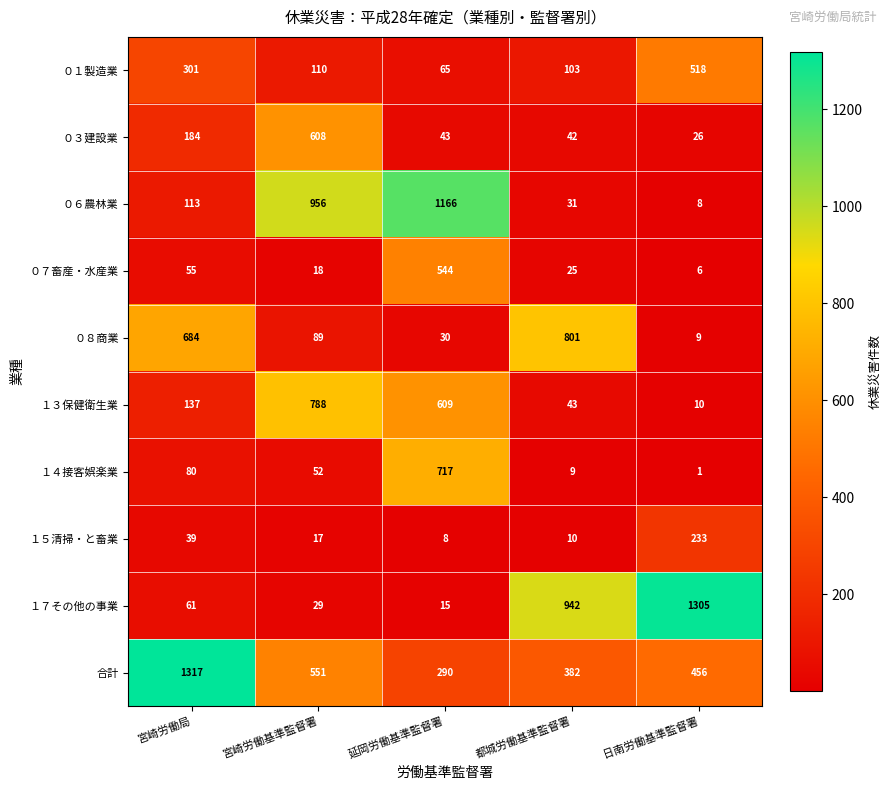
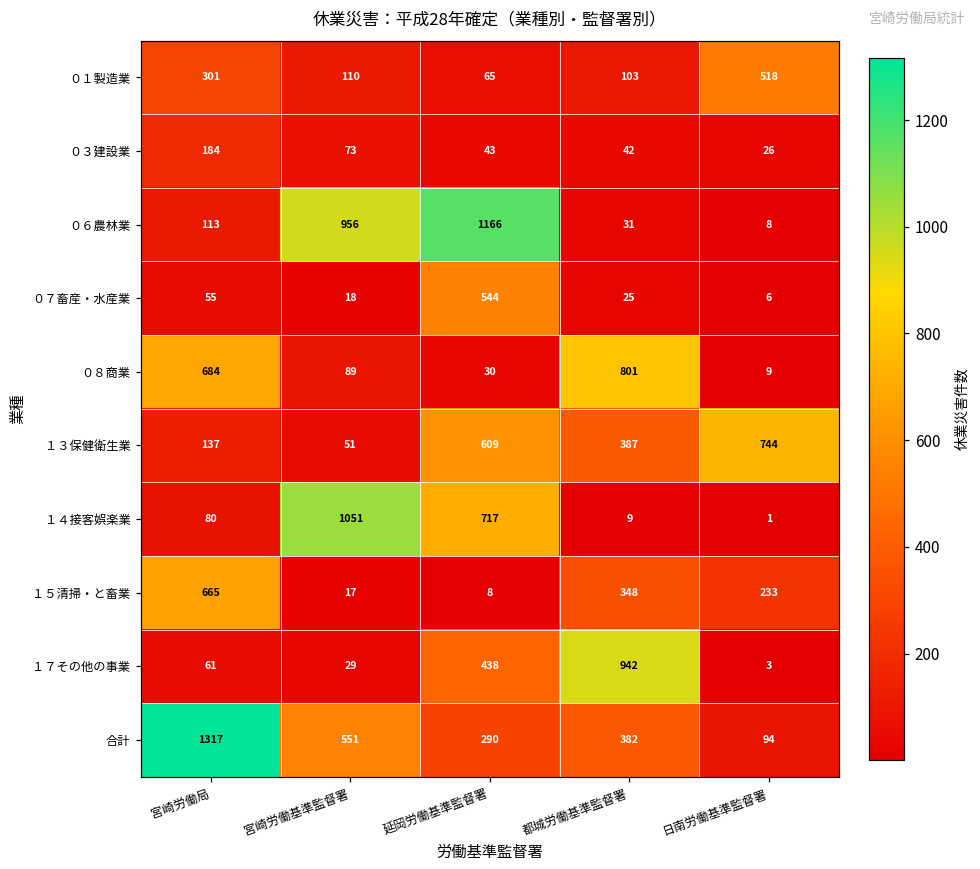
  {
    "０１製造業": {
      "宮崎労働局": 301,
      "宮崎労働基準監督署": 110,
      "延岡労働基準監督署": 65,
      "都城労働基準監督署": 103,
      "日南労働基準監督署": 518
    },
    "０３建設業": {
      "宮崎労働局": 184,
-     "宮崎労働基準監督署": 608,
+     "宮崎労働基準監督署": 73,
      "延岡労働基準監督署": 43,
      "都城労働基準監督署": 42,
      "日南労働基準監督署": 26
    },
    "０６農林業": {
      "宮崎労働局": 113,
      "宮崎労働基準監督署": 956,
      "延岡労働基準監督署": 1166,
      "都城労働基準監督署": 31,
      "日南労働基準監督署": 8
    },
    "０７畜産・水産業": {
      "宮崎労働局": 55,
      "宮崎労働基準監督署": 18,
      "延岡労働基準監督署": 544,
      "都城労働基準監督署": 25,
      "日南労働基準監督署": 6
    },
    "０８商業": {
      "宮崎労働局": 684,
      "宮崎労働基準監督署": 89,
      "延岡労働基準監督署": 30,
      "都城労働基準監督署": 801,
      "日南労働基準監督署": 9
    },
    "１３保健衛生業": {
      "宮崎労働局": 137,
-     "宮崎労働基準監督署": 788,
+     "宮崎労働基準監督署": 51,
      "延岡労働基準監督署": 609,
-     "都城労働基準監督署": 43,
-     "日南労働基準監督署": 10
+     "都城労働基準監督署": 387,
+     "日南労働基準監督署": 744
    },
    "１４接客娯楽業": {
      "宮崎労働局": 80,
-     "宮崎労働基準監督署": 52,
+     "宮崎労働基準監督署": 1051,
      "延岡労働基準監督署": 717,
      "都城労働基準監督署": 9,
      "日南労働基準監督署": 1
    },
    "１５清掃・と畜業": {
-     "宮崎労働局": 39,
+     "宮崎労働局": 665,
      "宮崎労働基準監督署": 17,
      "延岡労働基準監督署": 8,
-     "都城労働基準監督署": 10,
+     "都城労働基準監督署": 348,
      "日南労働基準監督署": 233
    },
    "１７その他の事業": {
      "宮崎労働局": 61,
      "宮崎労働基準監督署": 29,
-     "延岡労働基準監督署": 15,
+     "延岡労働基準監督署": 438,
      "都城労働基準監督署": 942,
-     "日南労働基準監督署": 1305
+     "日南労働基準監督署": 3
    },
    "合計": {
      "宮崎労働局": 1317,
      "宮崎労働基準監督署": 551,
      "延岡労働基準監督署": 290,
      "都城労働基準監督署": 382,
-     "日南労働基準監督署": 456
+     "日南労働基準監督署": 94
    }
  }
